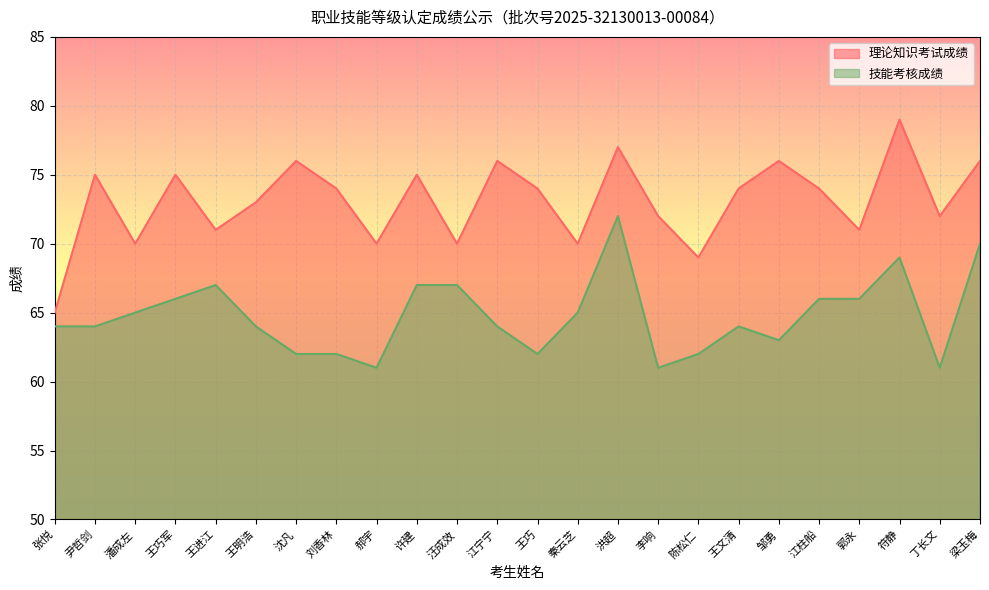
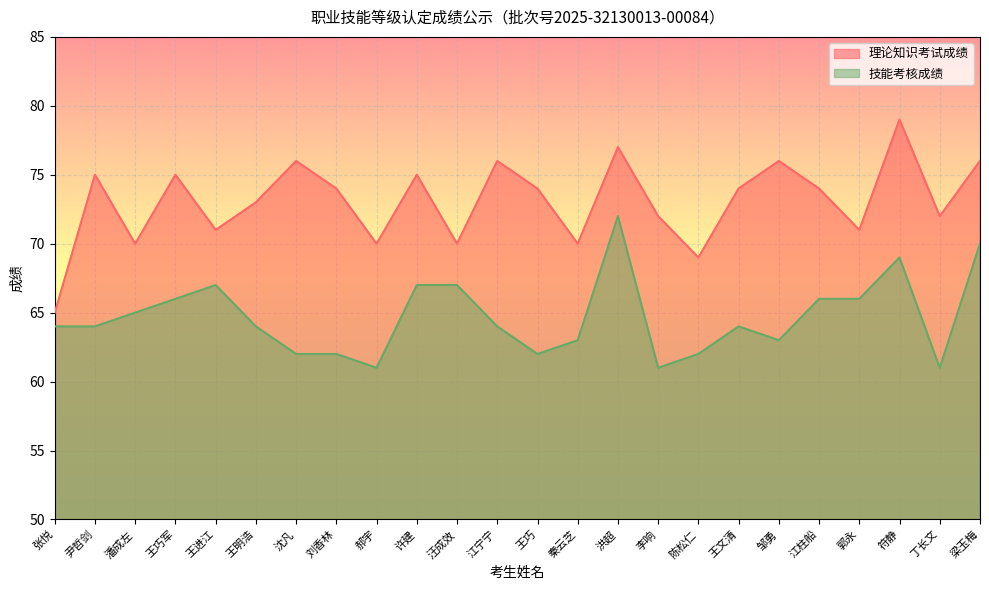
  {
    "理论知识考试成绩": {
      "张悦": 65,
      "尹哲剑": 75,
      "潘成左": 70,
      "王巧军": 75,
      "王进江": 71,
      "王明浩": 73,
      "沈凡": 76,
      "刘香林": 74,
      "郝宇": 70,
      "许建": 75,
      "汪成效": 70,
      "江宁宁": 76,
      "王巧": 74,
      "秦云芝": 70,
      "洪超": 77,
      "李响": 72,
      "陈松仁": 69,
      "王文清": 74,
      "邹勇": 76,
      "江柱船": 74,
      "郭永": 71,
      "符静": 79,
      "丁长文": 72,
      "梁玉梅": 76
    },
    "技能考核成绩": {
      "张悦": 64,
      "尹哲剑": 64,
      "潘成左": 65,
      "王巧军": 66,
      "王进江": 67,
      "王明浩": 64,
      "沈凡": 62,
      "刘香林": 62,
      "郝宇": 61,
      "许建": 67,
      "汪成效": 67,
      "江宁宁": 64,
      "王巧": 62,
-     "秦云芝": 65,
+     "秦云芝": 63,
      "洪超": 72,
      "李响": 61,
      "陈松仁": 62,
      "王文清": 64,
      "邹勇": 63,
      "江柱船": 66,
      "郭永": 66,
      "符静": 69,
      "丁长文": 61,
      "梁玉梅": 70
    }
  }
